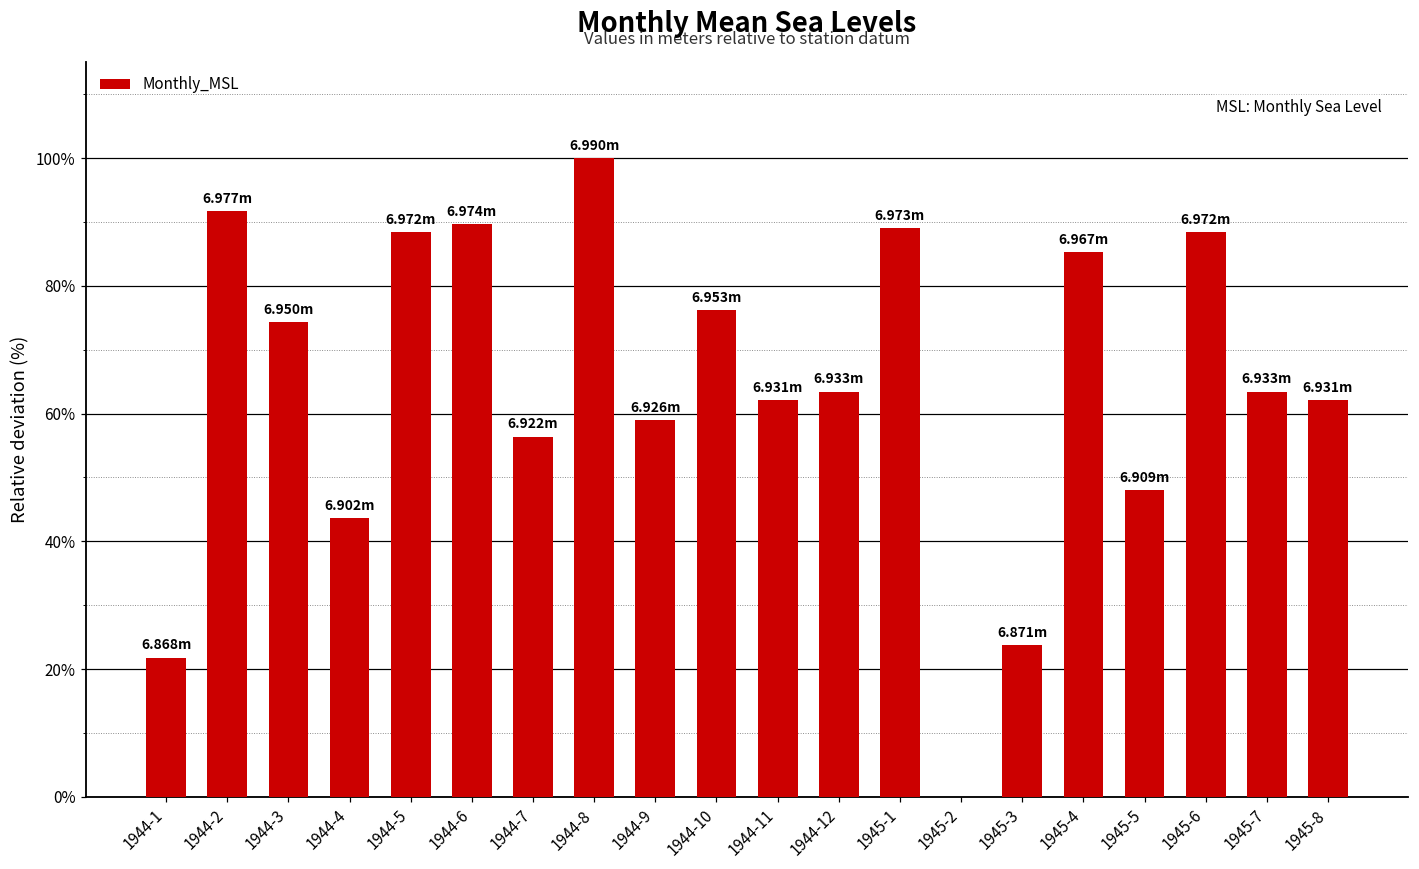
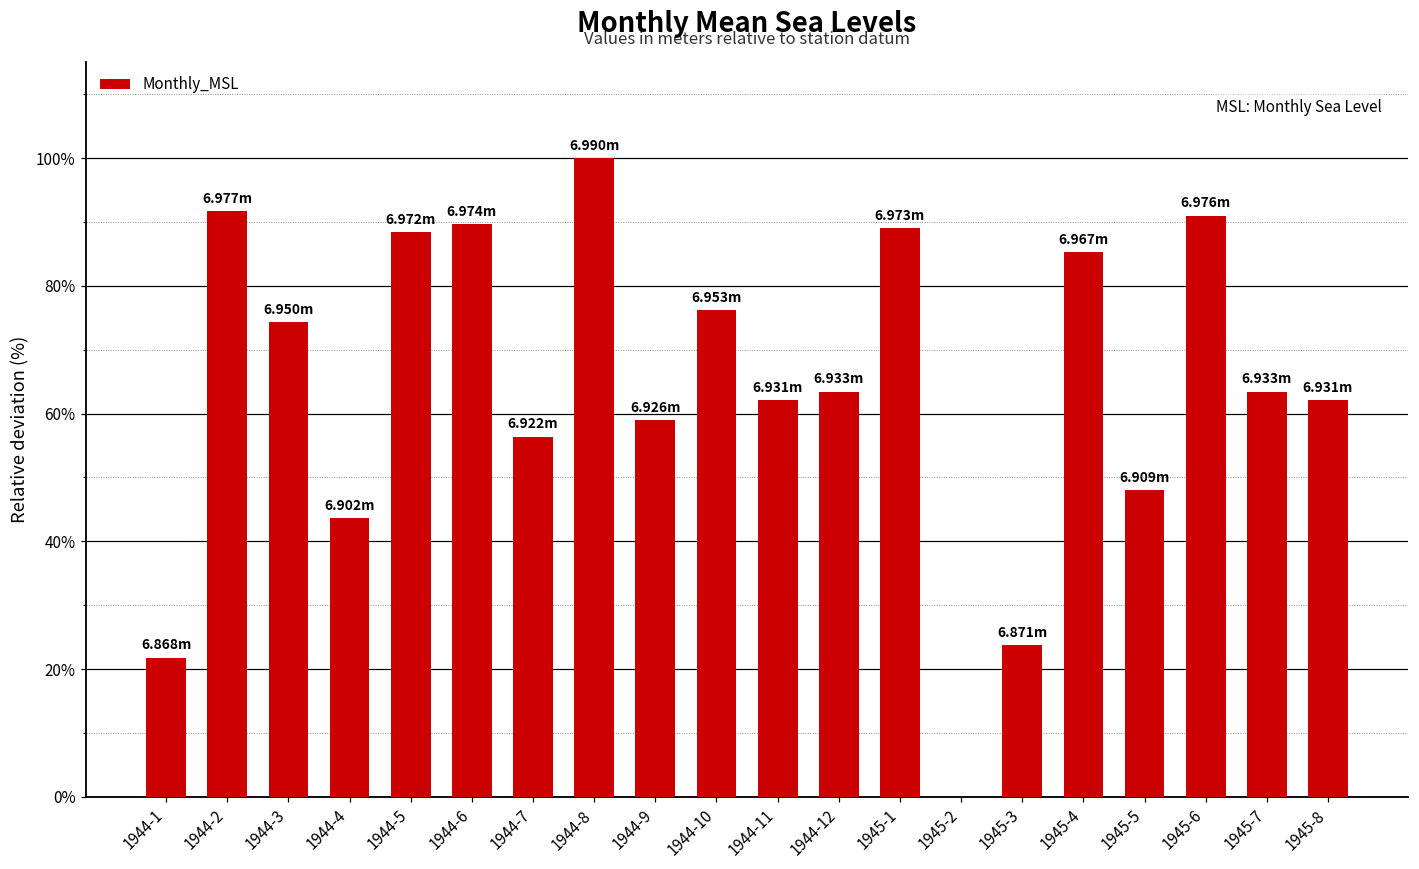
  {
-   "1945-6": "6.972m"
+   "1945-6": "6.976m"
  }
